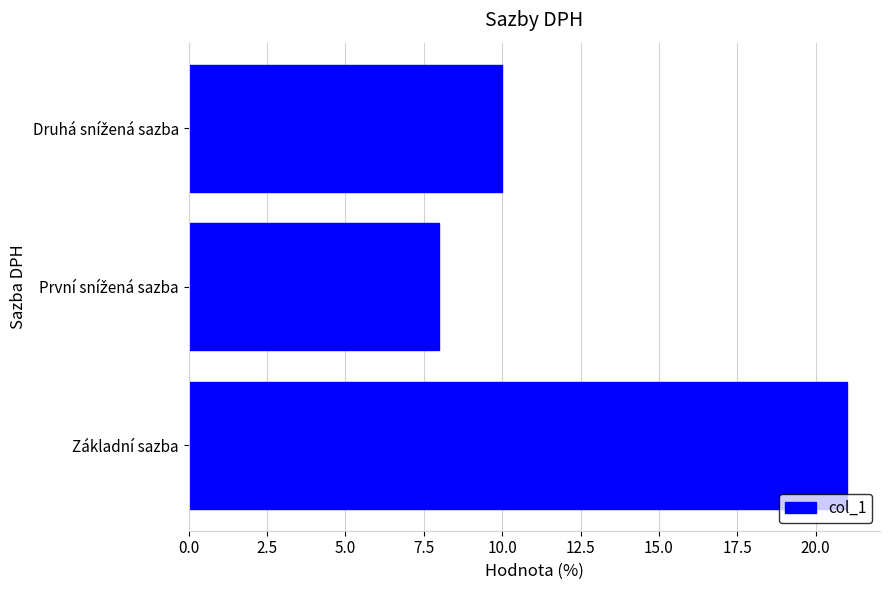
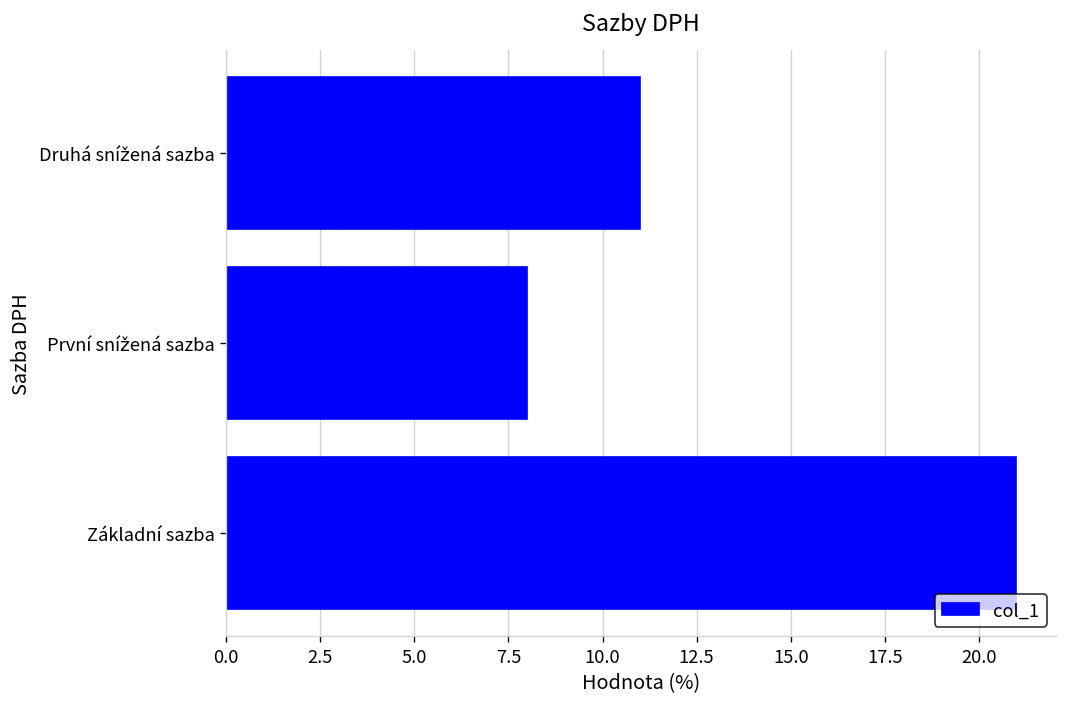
  {
-   "Druhá snížená sazba": 10,
+   "Druhá snížená sazba": 11,
    "První snížená sazba": 8,
    "Základní sazba": 21
  }
